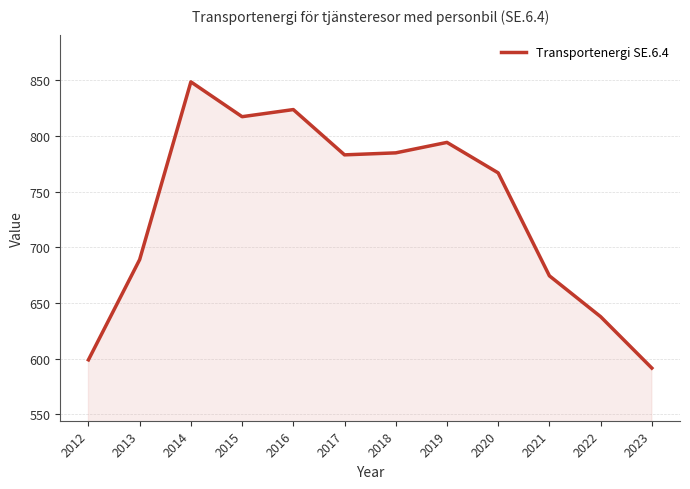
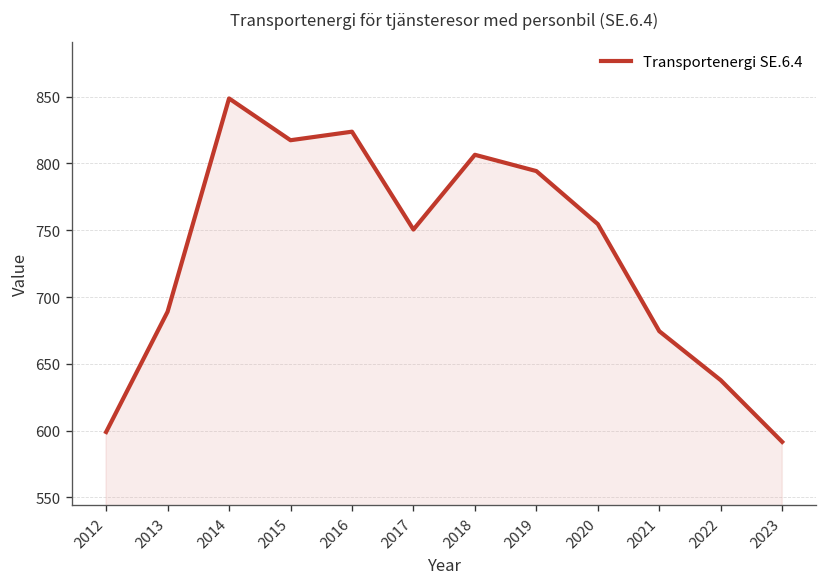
  {
    "2012": 599,
    "2013": 689,
    "2014": 849,
    "2015": 817,
    "2016": 824,
-   "2017": 783,
-   "2018": 785,
+   "2017": 751,
+   "2018": 807,
    "2019": 794,
-   "2020": 767,
+   "2020": 755,
    "2021": 674,
    "2022": 638,
    "2023": 592
  }
